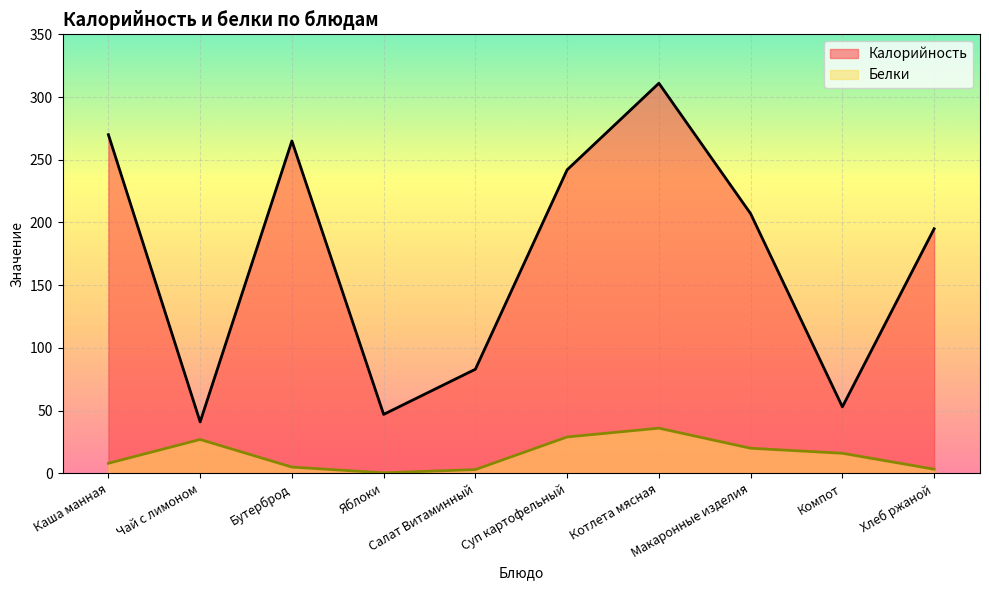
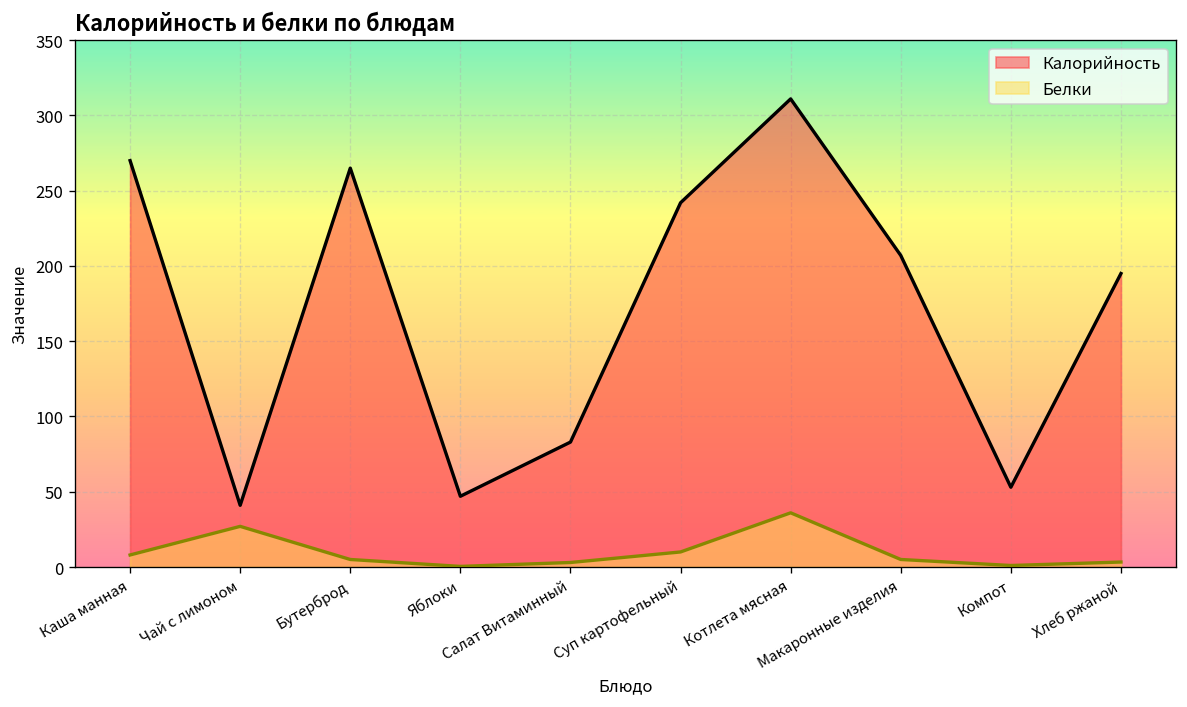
  {
    "Калорийность": {
      "Каша манная": 270,
      "Чай с лимоном": 41,
      "Бутерброд": 265,
      "Яблоки": 47,
      "Салат Витаминный": 83,
      "Суп картофельный": 242,
      "Котлета мясная": 311,
      "Макаронные изделия": 207,
      "Компот": 53,
      "Хлеб ржаной": 195
    },
    "Белки": {
      "Каша манная": 8,
      "Чай с лимоном": 27,
      "Бутерброд": 5,
      "Яблоки": 0,
      "Салат Витаминный": 3,
-     "Суп картофельный": 29,
+     "Суп картофельный": 10,
      "Котлета мясная": 36,
-     "Макаронные изделия": 20,
-     "Компот": 16,
+     "Макаронные изделия": 5,
+     "Компот": 1,
      "Хлеб ржаной": 3
    }
  }
